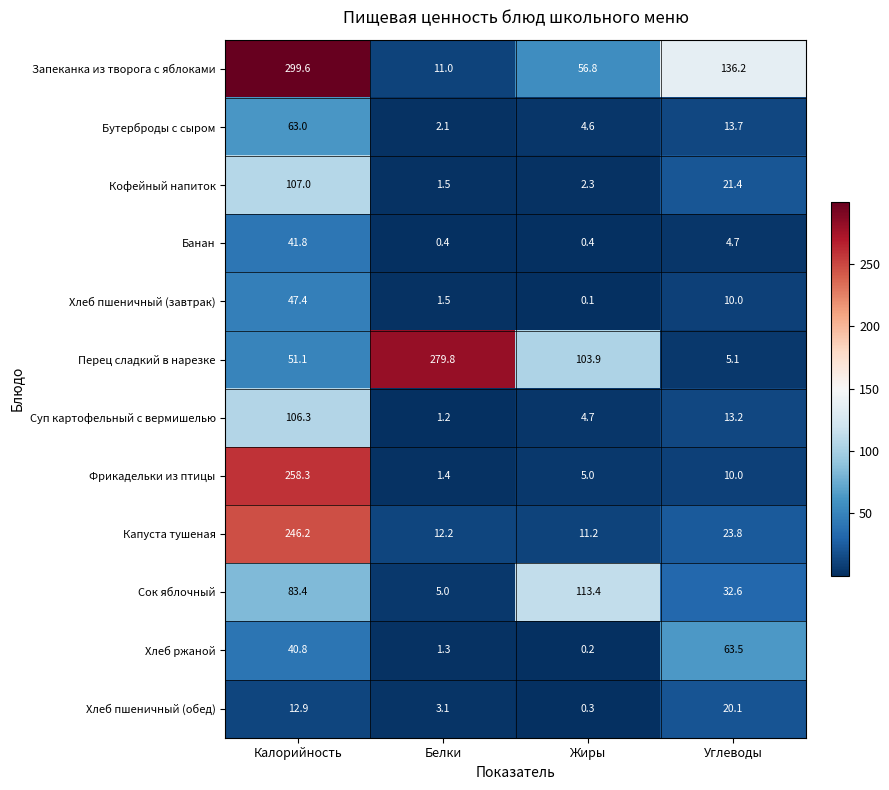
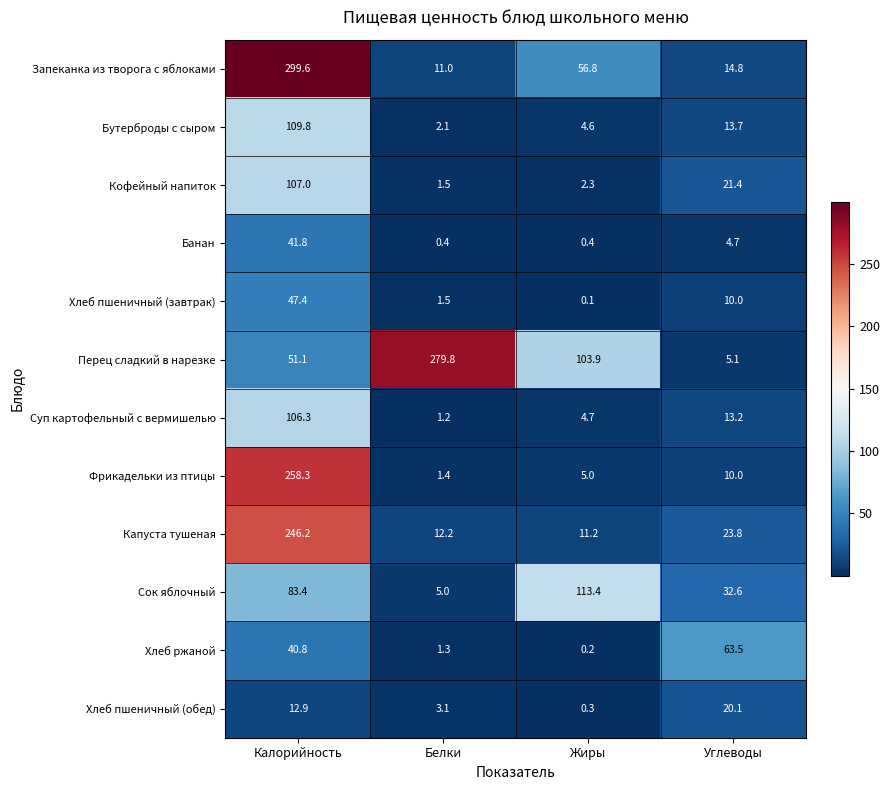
  {
    "Запеканка из творога с яблоками": {
      "Калорийность": 299.6,
      "Белки": 11.0,
      "Жиры": 56.8,
-     "Углеводы": 136.2
+     "Углеводы": 14.8
    },
    "Бутерброды с сыром": {
-     "Калорийность": 63.0,
+     "Калорийность": 109.8,
      "Белки": 2.1,
      "Жиры": 4.6,
      "Углеводы": 13.7
    },
    "Кофейный напиток": {
      "Калорийность": 107.0,
      "Белки": 1.5,
      "Жиры": 2.3,
      "Углеводы": 21.4
    },
    "Банан": {
      "Калорийность": 41.8,
      "Белки": 0.4,
      "Жиры": 0.4,
      "Углеводы": 4.7
    },
    "Хлеб пшеничный (завтрак)": {
      "Калорийность": 47.4,
      "Белки": 1.5,
      "Жиры": 0.1,
      "Углеводы": 10.0
    },
    "Перец сладкий в нарезке": {
      "Калорийность": 51.1,
      "Белки": 279.8,
      "Жиры": 103.9,
      "Углеводы": 5.1
    },
    "Суп картофельный с вермишелью": {
      "Калорийность": 106.3,
      "Белки": 1.2,
      "Жиры": 4.7,
      "Углеводы": 13.2
    },
    "Фрикадельки из птицы": {
      "Калорийность": 258.3,
      "Белки": 1.4,
      "Жиры": 5.0,
      "Углеводы": 10.0
    },
    "Капуста тушеная": {
      "Калорийность": 246.2,
      "Белки": 12.2,
      "Жиры": 11.2,
      "Углеводы": 23.8
    },
    "Сок яблочный": {
      "Калорийность": 83.4,
      "Белки": 5.0,
      "Жиры": 113.4,
      "Углеводы": 32.6
    },
    "Хлеб ржаной": {
      "Калорийность": 40.8,
      "Белки": 1.3,
      "Жиры": 0.2,
      "Углеводы": 63.5
    },
    "Хлеб пшеничный (обед)": {
      "Калорийность": 12.9,
      "Белки": 3.1,
      "Жиры": 0.3,
      "Углеводы": 20.1
    }
  }
